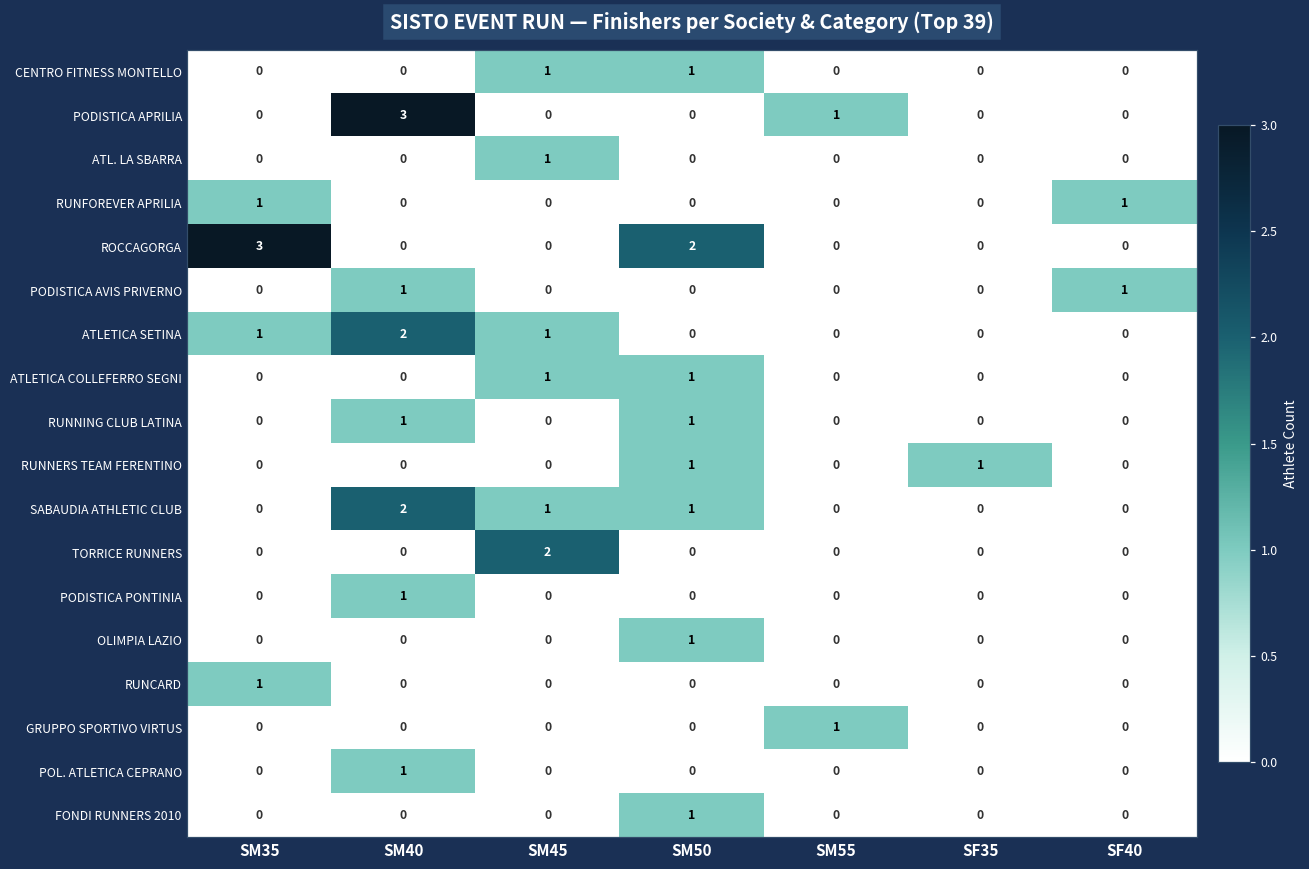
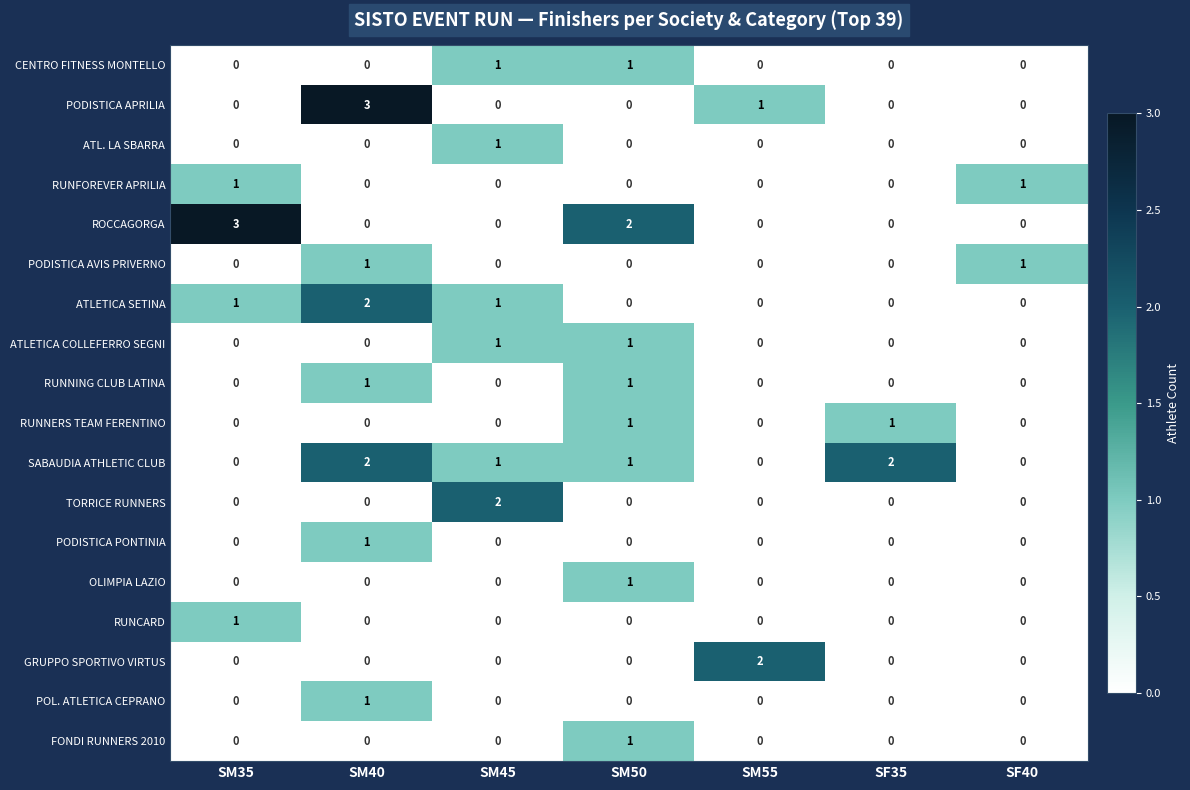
  {
    "CENTRO FITNESS MONTELLO": {
      "SM35": 0,
      "SM40": 0,
      "SM45": 1,
      "SM50": 1,
      "SM55": 0,
      "SF35": 0,
      "SF40": 0
    },
    "PODISTICA APRILIA": {
      "SM35": 0,
      "SM40": 3,
      "SM45": 0,
      "SM50": 0,
      "SM55": 1,
      "SF35": 0,
      "SF40": 0
    },
    "ATL. LA SBARRA": {
      "SM35": 0,
      "SM40": 0,
      "SM45": 1,
      "SM50": 0,
      "SM55": 0,
      "SF35": 0,
      "SF40": 0
    },
    "RUNFOREVER APRILIA": {
      "SM35": 1,
      "SM40": 0,
      "SM45": 0,
      "SM50": 0,
      "SM55": 0,
      "SF35": 0,
      "SF40": 1
    },
    "ROCCAGORGA": {
      "SM35": 3,
      "SM40": 0,
      "SM45": 0,
      "SM50": 2,
      "SM55": 0,
      "SF35": 0,
      "SF40": 0
    },
    "PODISTICA AVIS PRIVERNO": {
      "SM35": 0,
      "SM40": 1,
      "SM45": 0,
      "SM50": 0,
      "SM55": 0,
      "SF35": 0,
      "SF40": 1
    },
    "ATLETICA SETINA": {
      "SM35": 1,
      "SM40": 2,
      "SM45": 1,
      "SM50": 0,
      "SM55": 0,
      "SF35": 0,
      "SF40": 0
    },
    "ATLETICA COLLEFERRO SEGNI": {
      "SM35": 0,
      "SM40": 0,
      "SM45": 1,
      "SM50": 1,
      "SM55": 0,
      "SF35": 0,
      "SF40": 0
    },
    "RUNNING CLUB LATINA": {
      "SM35": 0,
      "SM40": 1,
      "SM45": 0,
      "SM50": 1,
      "SM55": 0,
      "SF35": 0,
      "SF40": 0
    },
    "RUNNERS TEAM FERENTINO": {
      "SM35": 0,
      "SM40": 0,
      "SM45": 0,
      "SM50": 1,
      "SM55": 0,
      "SF35": 1,
      "SF40": 0
    },
    "SABAUDIA ATHLETIC CLUB": {
      "SM35": 0,
      "SM40": 2,
      "SM45": 1,
      "SM50": 1,
      "SM55": 0,
-     "SF35": 0,
+     "SF35": 2,
      "SF40": 0
    },
    "TORRICE RUNNERS": {
      "SM35": 0,
      "SM40": 0,
      "SM45": 2,
      "SM50": 0,
      "SM55": 0,
      "SF35": 0,
      "SF40": 0
    },
    "PODISTICA PONTINIA": {
      "SM35": 0,
      "SM40": 1,
      "SM45": 0,
      "SM50": 0,
      "SM55": 0,
      "SF35": 0,
      "SF40": 0
    },
    "OLIMPIA LAZIO": {
      "SM35": 0,
      "SM40": 0,
      "SM45": 0,
      "SM50": 1,
      "SM55": 0,
      "SF35": 0,
      "SF40": 0
    },
    "RUNCARD": {
      "SM35": 1,
      "SM40": 0,
      "SM45": 0,
      "SM50": 0,
      "SM55": 0,
      "SF35": 0,
      "SF40": 0
    },
    "GRUPPO SPORTIVO VIRTUS": {
      "SM35": 0,
      "SM40": 0,
      "SM45": 0,
      "SM50": 0,
-     "SM55": 1,
+     "SM55": 2,
      "SF35": 0,
      "SF40": 0
    },
    "POL. ATLETICA CEPRANO": {
      "SM35": 0,
      "SM40": 1,
      "SM45": 0,
      "SM50": 0,
      "SM55": 0,
      "SF35": 0,
      "SF40": 0
    },
    "FONDI RUNNERS 2010": {
      "SM35": 0,
      "SM40": 0,
      "SM45": 0,
      "SM50": 1,
      "SM55": 0,
      "SF35": 0,
      "SF40": 0
    }
  }
